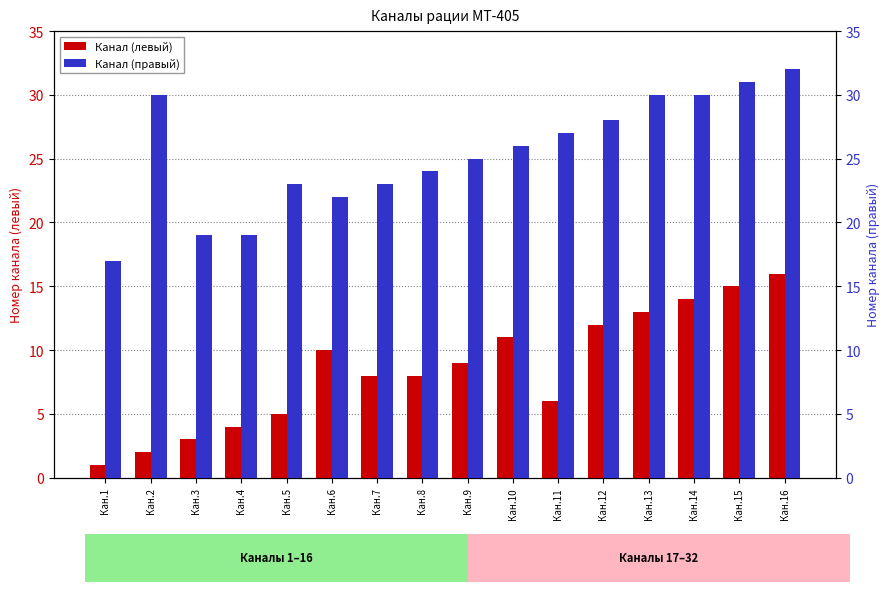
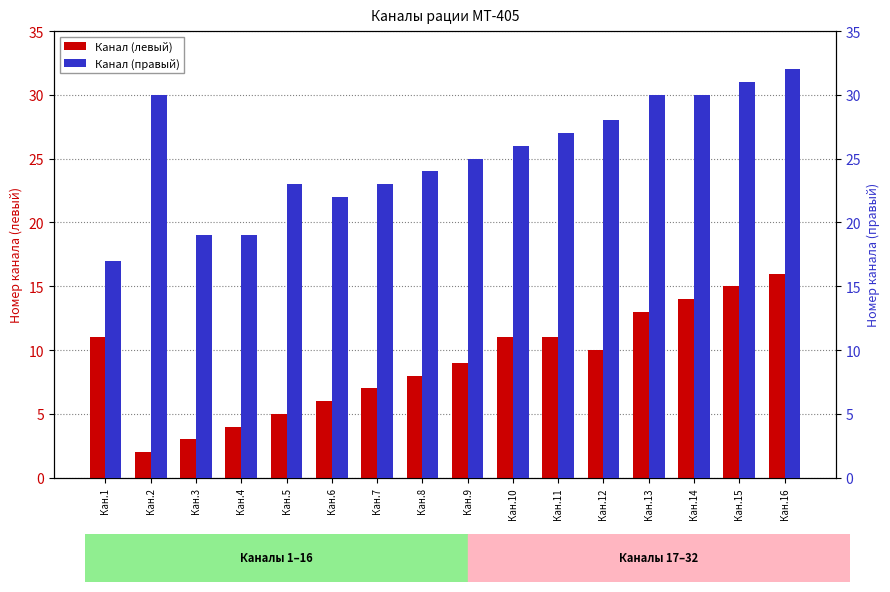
  {
    "Канал (левый)": {
-     "Кан.1": 1,
+     "Кан.1": 11,
      "Кан.2": 2,
      "Кан.3": 3,
      "Кан.4": 4,
      "Кан.5": 5,
-     "Кан.6": 10,
-     "Кан.7": 8,
+     "Кан.6": 6,
+     "Кан.7": 7,
      "Кан.8": 8,
      "Кан.9": 9,
      "Кан.10": 11,
-     "Кан.11": 6,
-     "Кан.12": 12,
+     "Кан.11": 11,
+     "Кан.12": 10,
      "Кан.13": 13,
      "Кан.14": 14,
      "Кан.15": 15,
      "Кан.16": 16
    },
    "Канал (правый)": {
      "Кан.1": 17.0,
      "Кан.2": 30.0,
      "Кан.3": 19.0,
      "Кан.4": 19.0,
      "Кан.5": 23.0,
      "Кан.6": 22.0,
      "Кан.7": 23.0,
      "Кан.8": 24.0,
      "Кан.9": 25.0,
      "Кан.10": 26.0,
      "Кан.11": 27.0,
      "Кан.12": 28.0,
      "Кан.13": 30.0,
      "Кан.14": 30.0,
      "Кан.15": 31.0,
      "Кан.16": 32.0
    }
  }
